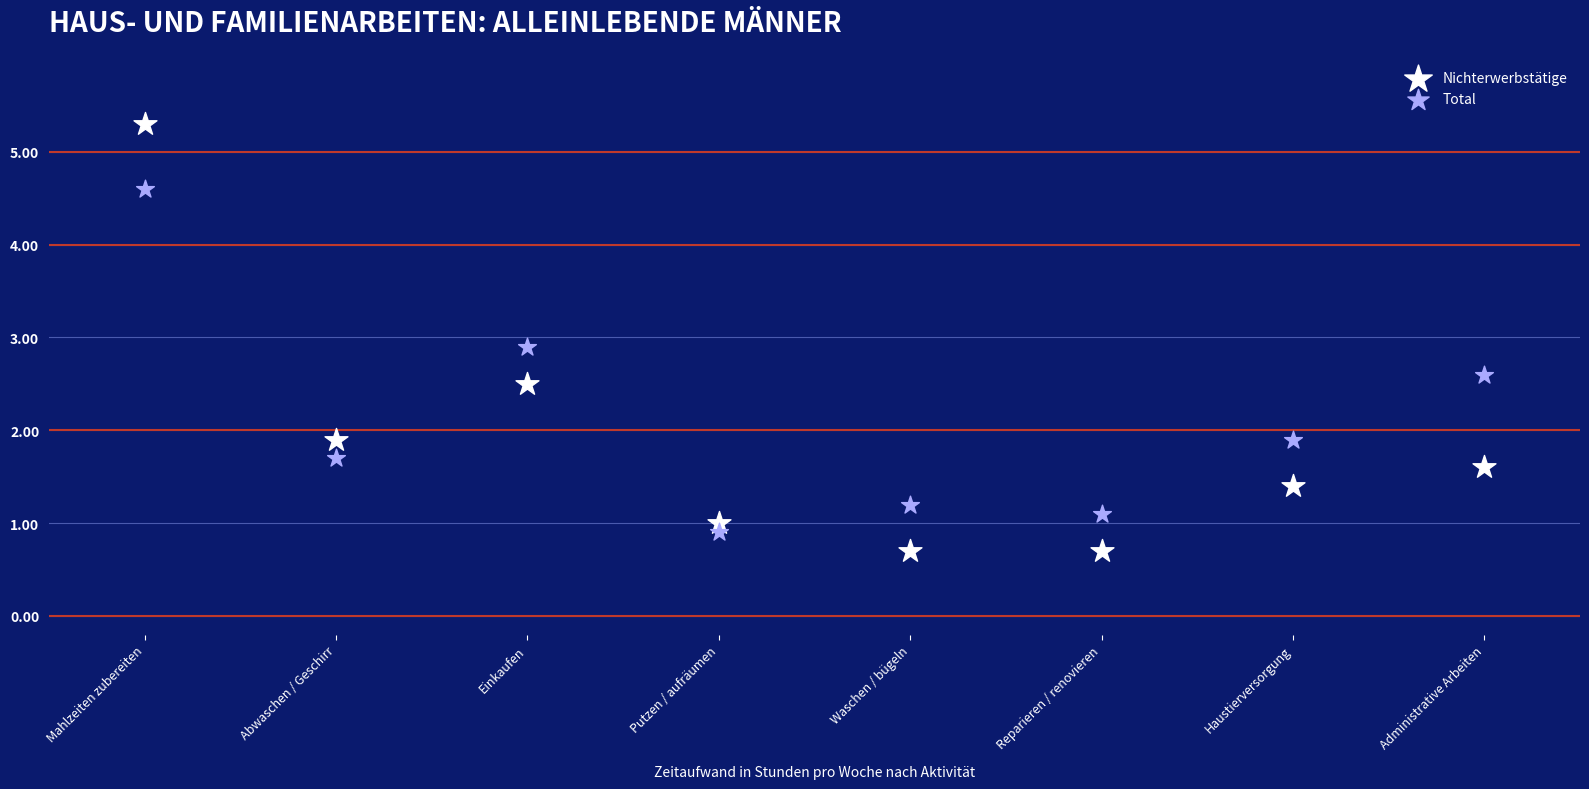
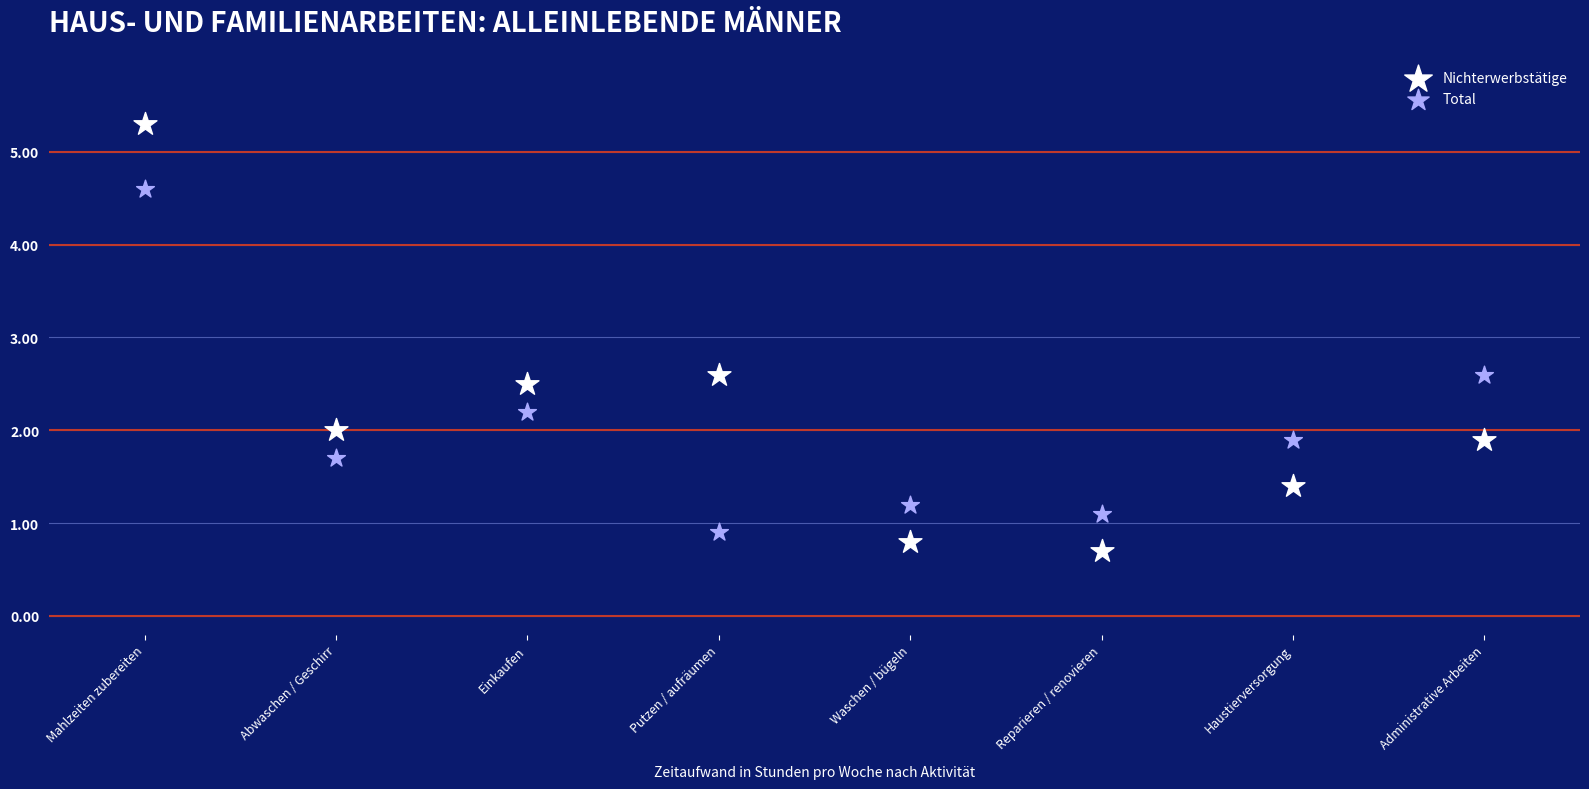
  {
    "Nichterwerbstätige": {
-     "Abwaschen / Geschirr": 1.9,
-     "Putzen / aufräumen": 1.0,
-     "Waschen / bügeln": 0.7,
-     "Administrative Arbeiten": 1.6
+     "Abwaschen / Geschirr": 2.0,
+     "Putzen / aufräumen": 2.6,
+     "Waschen / bügeln": 0.8,
+     "Administrative Arbeiten": 1.9
    },
    "Total": {
-     "Einkaufen": 2.9
+     "Einkaufen": 2.2
    }
  }
